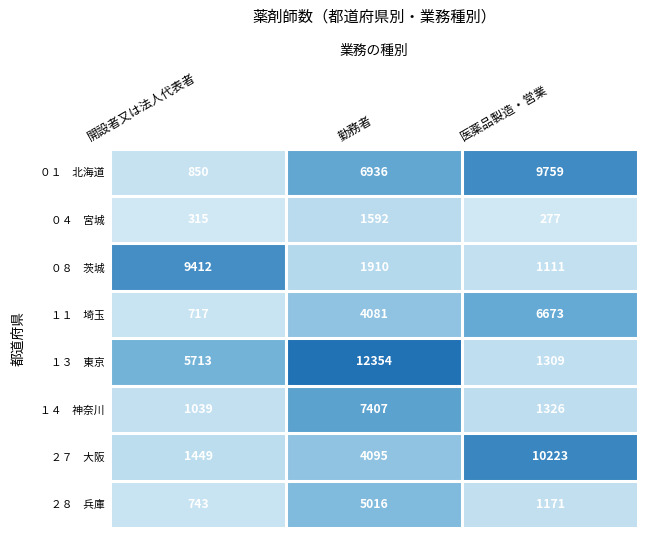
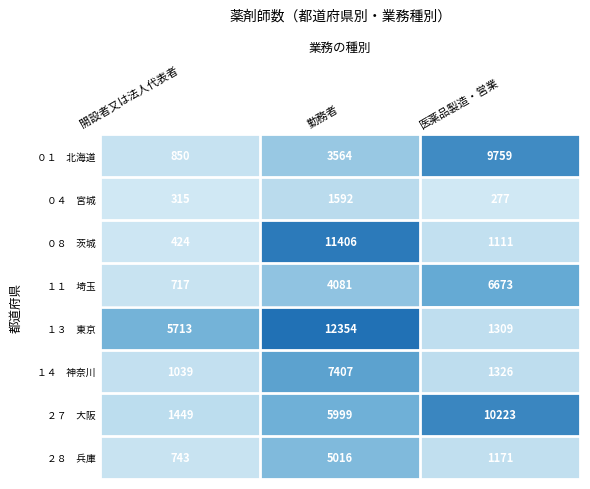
  {
    "０１ 北海道": {
      "開設者又は法人代表者": 850,
-     "勤務者": 6936,
+     "勤務者": 3564,
      "医薬品製造・営業": 9759
    },
    "０４ 宮城": {
      "勤務者": 1592
    },
    "０８ 茨城": {
-     "開設者又は法人代表者": 9412,
-     "勤務者": 1910,
+     "開設者又は法人代表者": 424,
+     "勤務者": 11406,
      "医薬品製造・営業": 1111
    },
    "１１ 埼玉": {
      "開設者又は法人代表者": 717,
      "勤務者": 4081,
      "医薬品製造・営業": 6673
    },
    "１３ 東京": {
      "開設者又は法人代表者": 5713,
      "勤務者": 12354,
      "医薬品製造・営業": 1309
    },
    "１４ 神奈川": {
      "開設者又は法人代表者": 1039,
      "勤務者": 7407,
      "医薬品製造・営業": 1326
    },
    "２７ 大阪": {
      "開設者又は法人代表者": 1449,
-     "勤務者": 4095,
+     "勤務者": 5999,
      "医薬品製造・営業": 10223
    },
    "２８ 兵庫": {
      "開設者又は法人代表者": 743,
      "勤務者": 5016,
      "医薬品製造・営業": 1171
    }
  }
